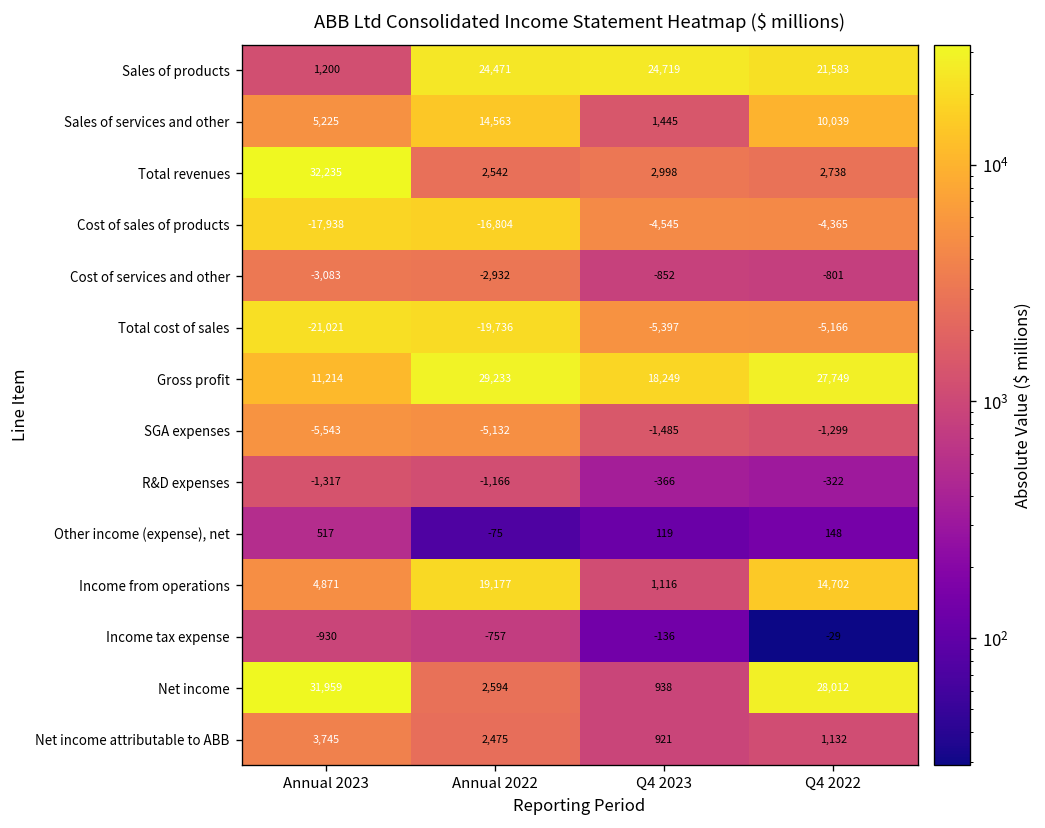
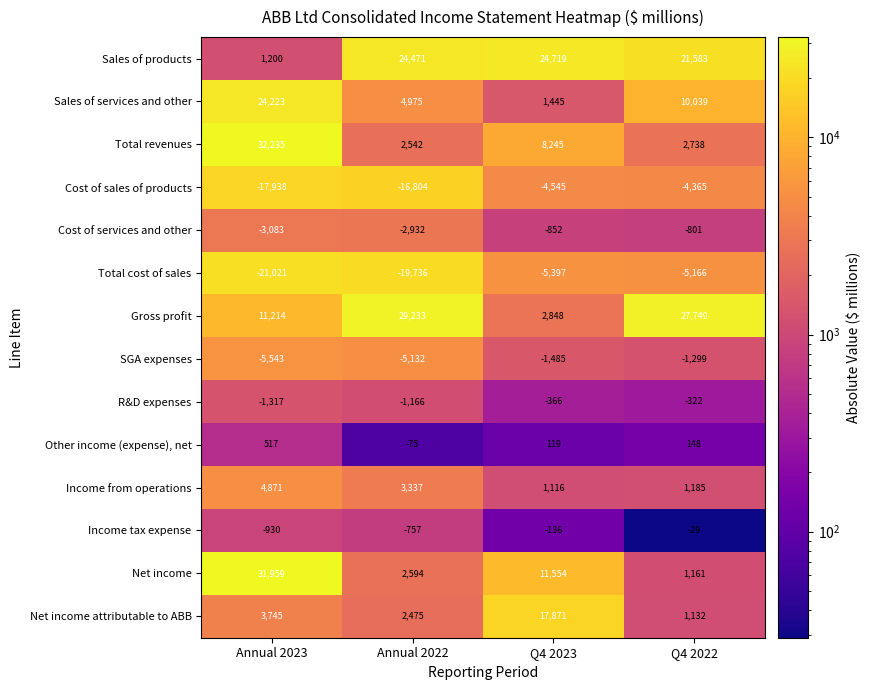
  {
    "Sales of products": {
      "Annual 2023": "1,200",
      "Annual 2022": "24,471",
      "Q4 2023": "24,719",
      "Q4 2022": "21,583"
    },
    "Sales of services and other": {
-     "Annual 2023": "5,225",
-     "Annual 2022": "14,563",
+     "Annual 2023": "24,223",
+     "Annual 2022": "4,975",
      "Q4 2023": "1,445",
      "Q4 2022": "10,039"
    },
    "Total revenues": {
      "Annual 2023": "32,235",
      "Annual 2022": "2,542",
-     "Q4 2023": "2,998",
+     "Q4 2023": "8,245",
      "Q4 2022": "2,738"
    },
    "Cost of sales of products": {
      "Annual 2023": "-17,938",
      "Annual 2022": "-16,804",
      "Q4 2023": "-4,545",
      "Q4 2022": "-4,365"
    },
    "Cost of services and other": {
      "Annual 2023": "-3,083",
      "Annual 2022": "-2,932",
      "Q4 2023": "-852",
      "Q4 2022": "-801"
    },
    "Total cost of sales": {
      "Annual 2023": "-21,021",
      "Annual 2022": "-19,736",
      "Q4 2023": "-5,397",
      "Q4 2022": "-5,166"
    },
    "Gross profit": {
      "Annual 2023": "11,214",
      "Annual 2022": "29,233",
-     "Q4 2023": "18,249",
+     "Q4 2023": "2,848",
      "Q4 2022": "27,749"
    },
    "SGA expenses": {
      "Annual 2023": "-5,543",
      "Annual 2022": "-5,132",
      "Q4 2023": "-1,485",
      "Q4 2022": "-1,299"
    },
    "R&D expenses": {
      "Annual 2023": "-1,317",
      "Annual 2022": "-1,166",
      "Q4 2023": "-366",
      "Q4 2022": "-322"
    },
    "Other income (expense), net": {
      "Annual 2023": "517",
      "Annual 2022": "-75",
      "Q4 2023": "119",
      "Q4 2022": "148"
    },
    "Income from operations": {
      "Annual 2023": "4,871",
-     "Annual 2022": "19,177",
+     "Annual 2022": "3,337",
      "Q4 2023": "1,116",
-     "Q4 2022": "14,702"
+     "Q4 2022": "1,185"
    },
    "Income tax expense": {
      "Annual 2023": "-930",
      "Annual 2022": "-757",
      "Q4 2023": "-136",
      "Q4 2022": "-29"
    },
    "Net income": {
      "Annual 2023": "31,959",
      "Annual 2022": "2,594",
-     "Q4 2023": "938",
-     "Q4 2022": "28,012"
+     "Q4 2023": "11,554",
+     "Q4 2022": "1,161"
    },
    "Net income attributable to ABB": {
      "Annual 2023": "3,745",
      "Annual 2022": "2,475",
-     "Q4 2023": "921",
+     "Q4 2023": "17,871",
      "Q4 2022": "1,132"
    }
  }
